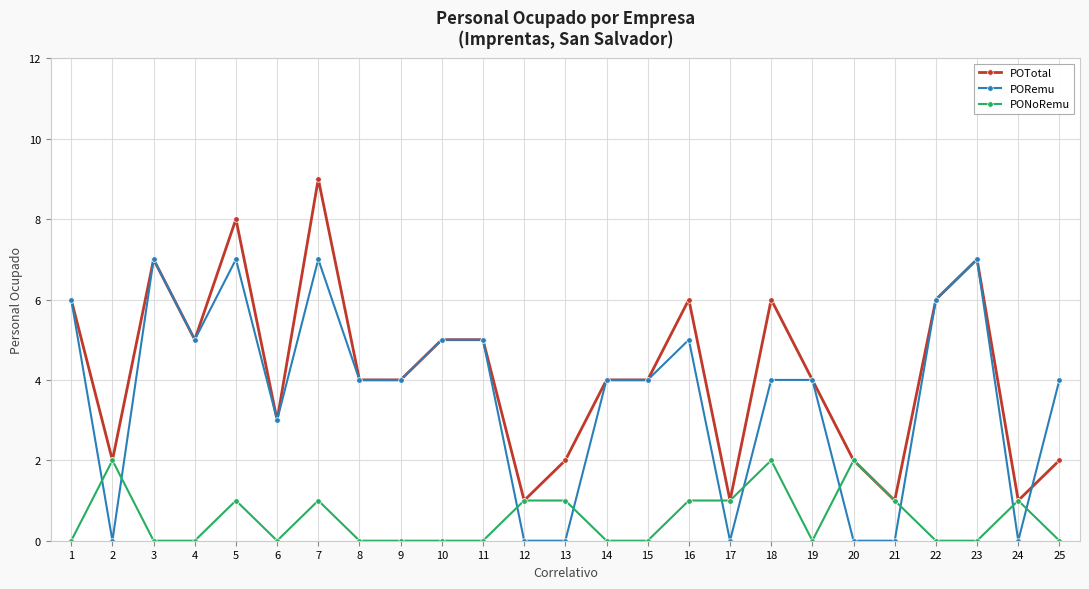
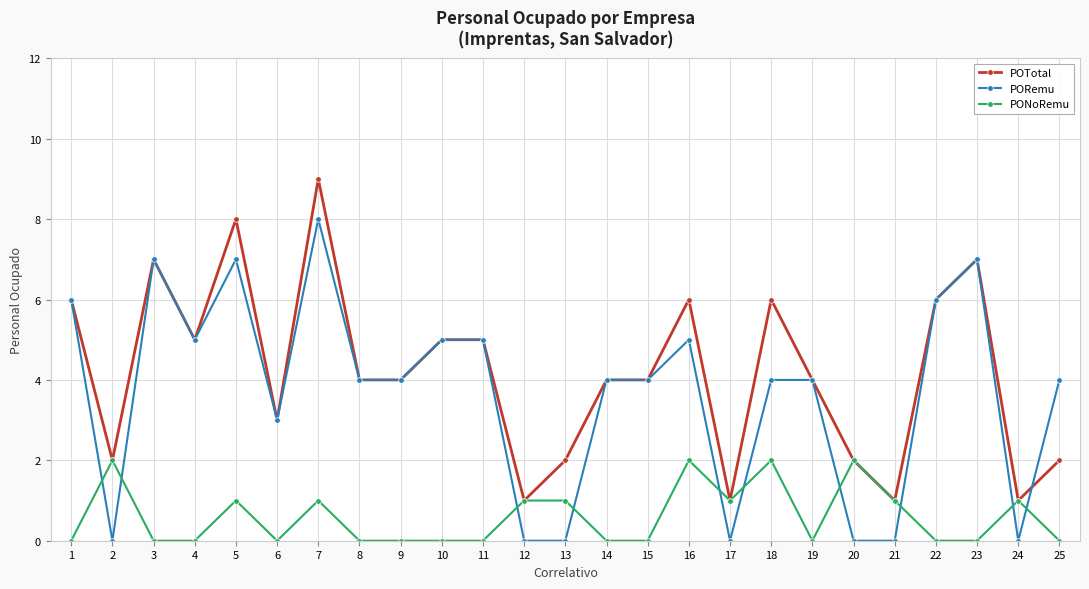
  {
    "POTotal": {
      "5": 8,
      "7": 9,
      "13": 2,
      "16": 6,
      "18": 6,
      "25": 2
    },
    "PORemu": {
      "2": 0,
      "5": 7,
-     "7": 7,
+     "7": 8,
      "12": 0,
      "13": 0,
      "16": 5,
      "17": 0,
      "18": 4,
      "20": 0,
      "21": 0,
      "24": 0,
      "25": 4
    },
    "PONoRemu": {
      "1": 0,
      "3": 0,
      "4": 0,
      "5": 1,
      "6": 0,
      "7": 1,
      "8": 0,
      "9": 0,
      "10": 0,
      "11": 0,
      "13": 1,
      "14": 0,
      "15": 0,
-     "16": 1,
+     "16": 2,
      "18": 2,
      "19": 0,
      "22": 0,
      "23": 0,
      "25": 0
    }
  }
